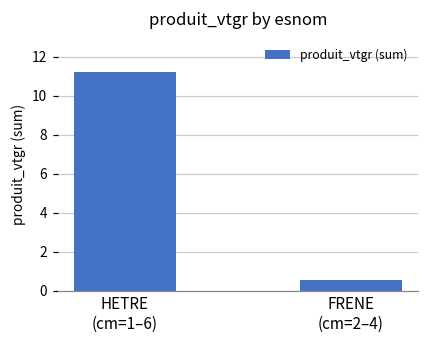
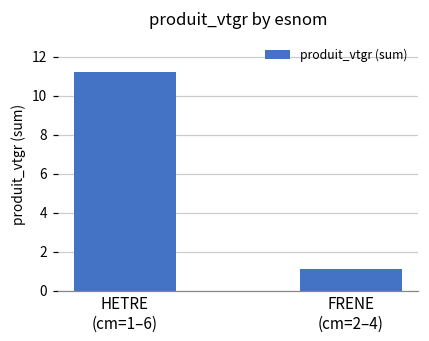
  {
    "HETRE (cm=1–6)": 11.2,
-   "FRENE (cm=2–4)": 0.6
+   "FRENE (cm=2–4)": 1.1
  }
